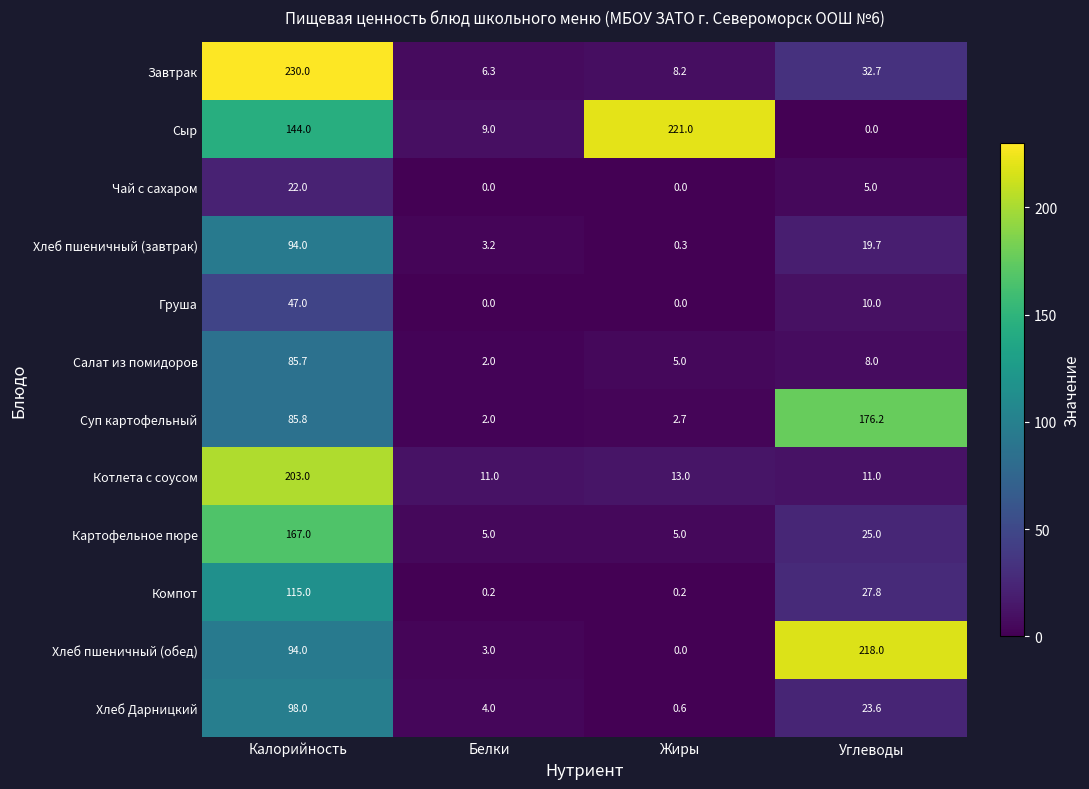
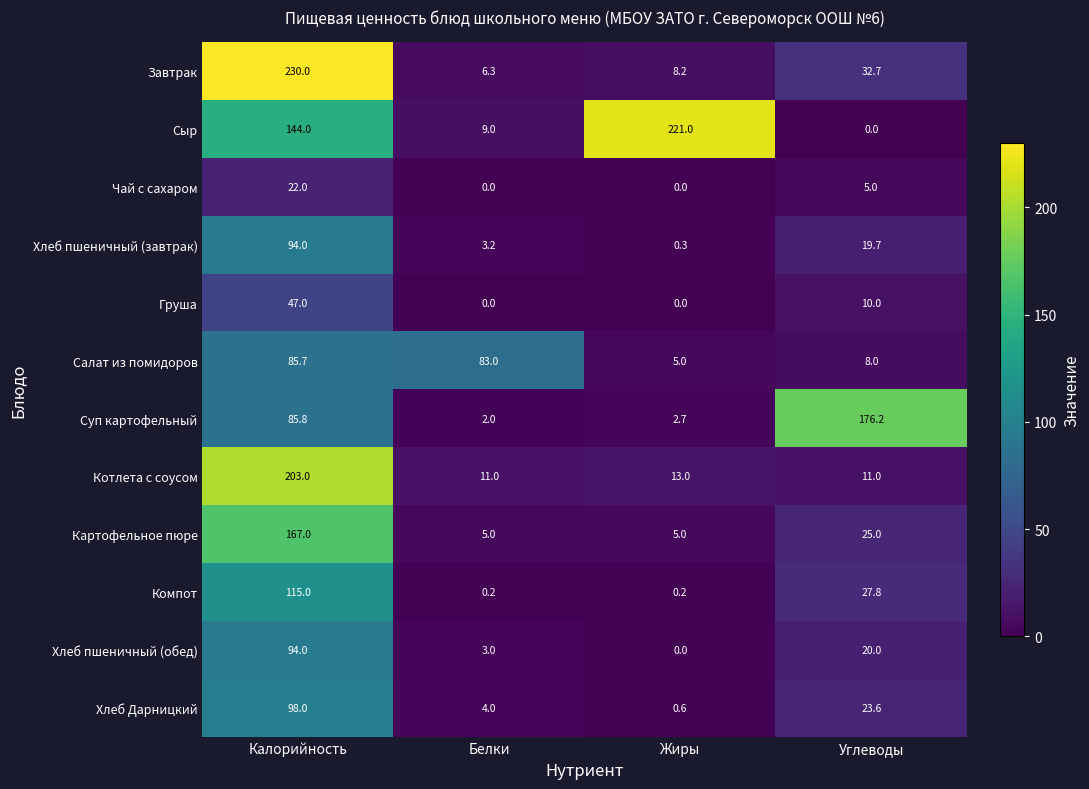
  {
    "Завтрак": {
      "Калорийность": 230.0,
      "Белки": 6.3,
      "Жиры": 8.2,
      "Углеводы": 32.7
    },
    "Сыр": {
      "Калорийность": 144.0,
      "Белки": 9.0,
      "Жиры": 221.0,
      "Углеводы": 0.0
    },
    "Чай с сахаром": {
      "Калорийность": 22.0,
      "Белки": 0.0,
      "Жиры": 0.0,
      "Углеводы": 5.0
    },
    "Хлеб пшеничный (завтрак)": {
      "Калорийность": 94.0,
      "Белки": 3.2,
      "Жиры": 0.3,
      "Углеводы": 19.7
    },
    "Груша": {
      "Калорийность": 47.0,
      "Белки": 0.0,
      "Жиры": 0.0,
      "Углеводы": 10.0
    },
    "Салат из помидоров": {
      "Калорийность": 85.7,
-     "Белки": 2.0,
+     "Белки": 83.0,
      "Жиры": 5.0,
      "Углеводы": 8.0
    },
    "Суп картофельный": {
      "Калорийность": 85.8,
      "Белки": 2.0,
      "Жиры": 2.7,
      "Углеводы": 176.2
    },
    "Котлета с соусом": {
      "Калорийность": 203.0,
      "Белки": 11.0,
      "Жиры": 13.0,
      "Углеводы": 11.0
    },
    "Картофельное пюре": {
      "Калорийность": 167.0,
      "Белки": 5.0,
      "Жиры": 5.0,
      "Углеводы": 25.0
    },
    "Компот": {
      "Калорийность": 115.0,
      "Белки": 0.2,
      "Жиры": 0.2,
      "Углеводы": 27.8
    },
    "Хлеб пшеничный (обед)": {
      "Калорийность": 94.0,
      "Белки": 3.0,
      "Жиры": 0.0,
-     "Углеводы": 218.0
+     "Углеводы": 20.0
    },
    "Хлеб Дарницкий": {
      "Калорийность": 98.0,
      "Белки": 4.0,
      "Жиры": 0.6,
      "Углеводы": 23.6
    }
  }
